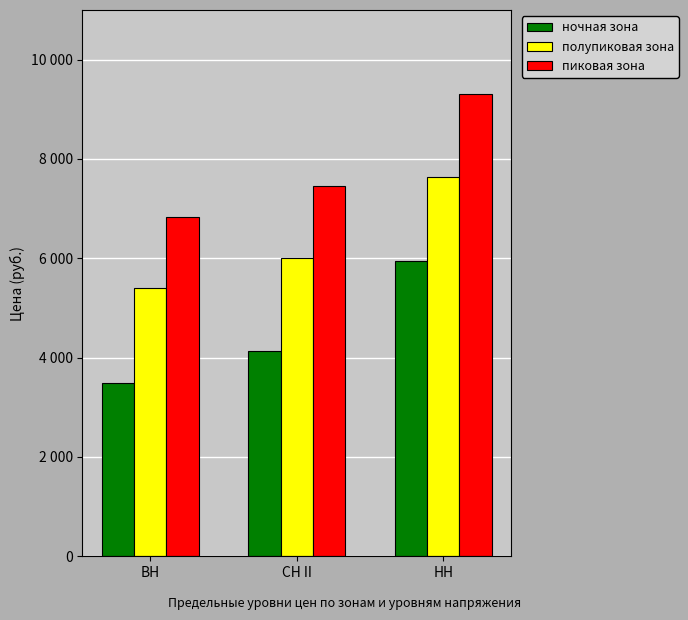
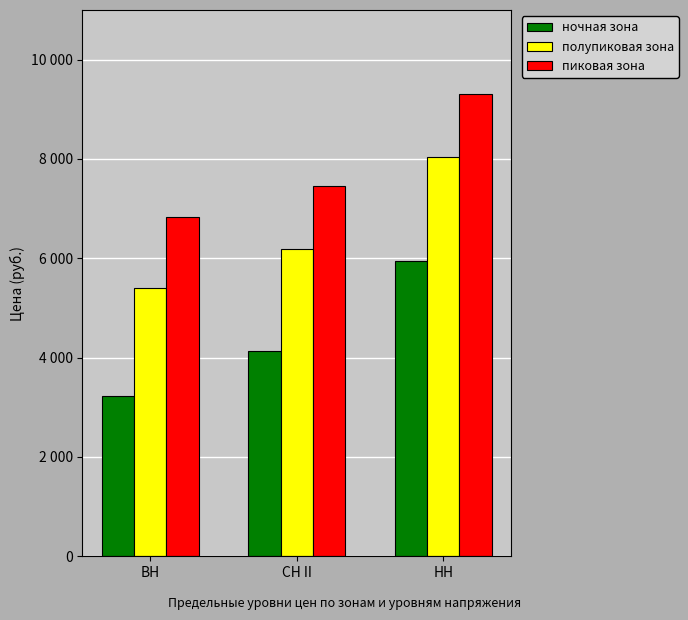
  {
    "ночная зона": {
-     "ВН": 3500,
+     "ВН": 3200,
      "СН II": 4100,
      "НН": 6000
    },
    "полупиковая зона": {
      "ВН": 5400,
-     "СН II": 6000,
-     "НН": 7600
+     "СН II": 6200,
+     "НН": 8000
    },
    "пиковая зона": {
      "ВН": 6800,
      "СН II": 7500,
      "НН": 9300
    }
  }
